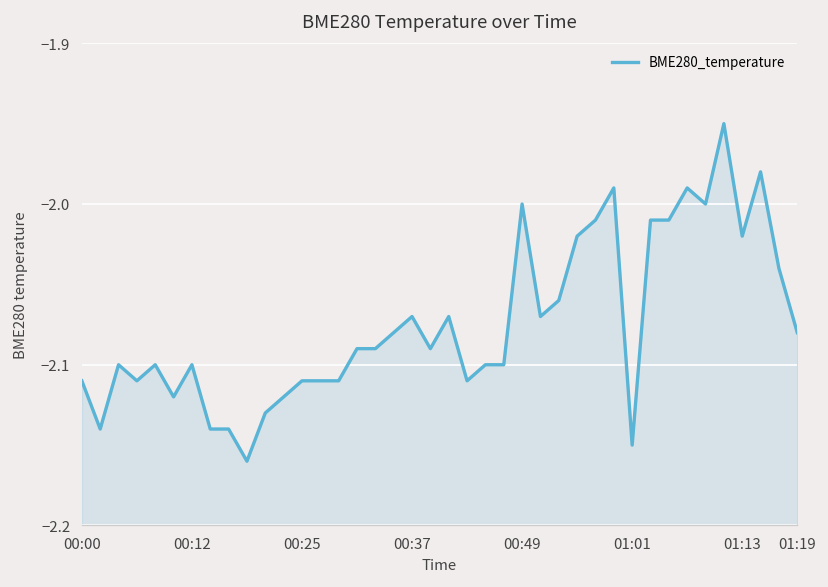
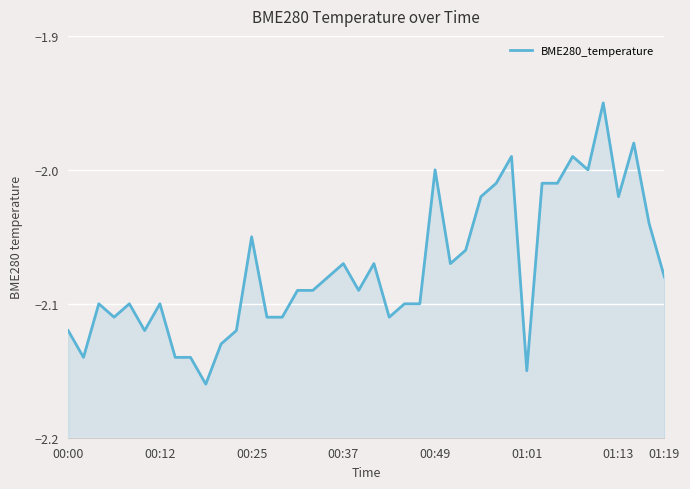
  {
-   "00:00": -2.11,
+   "00:00": -2.12,
    "00:12": -2.10,
-   "00:25": -2.11,
+   "00:25": -2.05,
    "00:37": -2.07,
    "00:49": -2.00,
    "01:01": -2.15,
    "01:13": -2.02,
    "01:19": -2.08
  }
